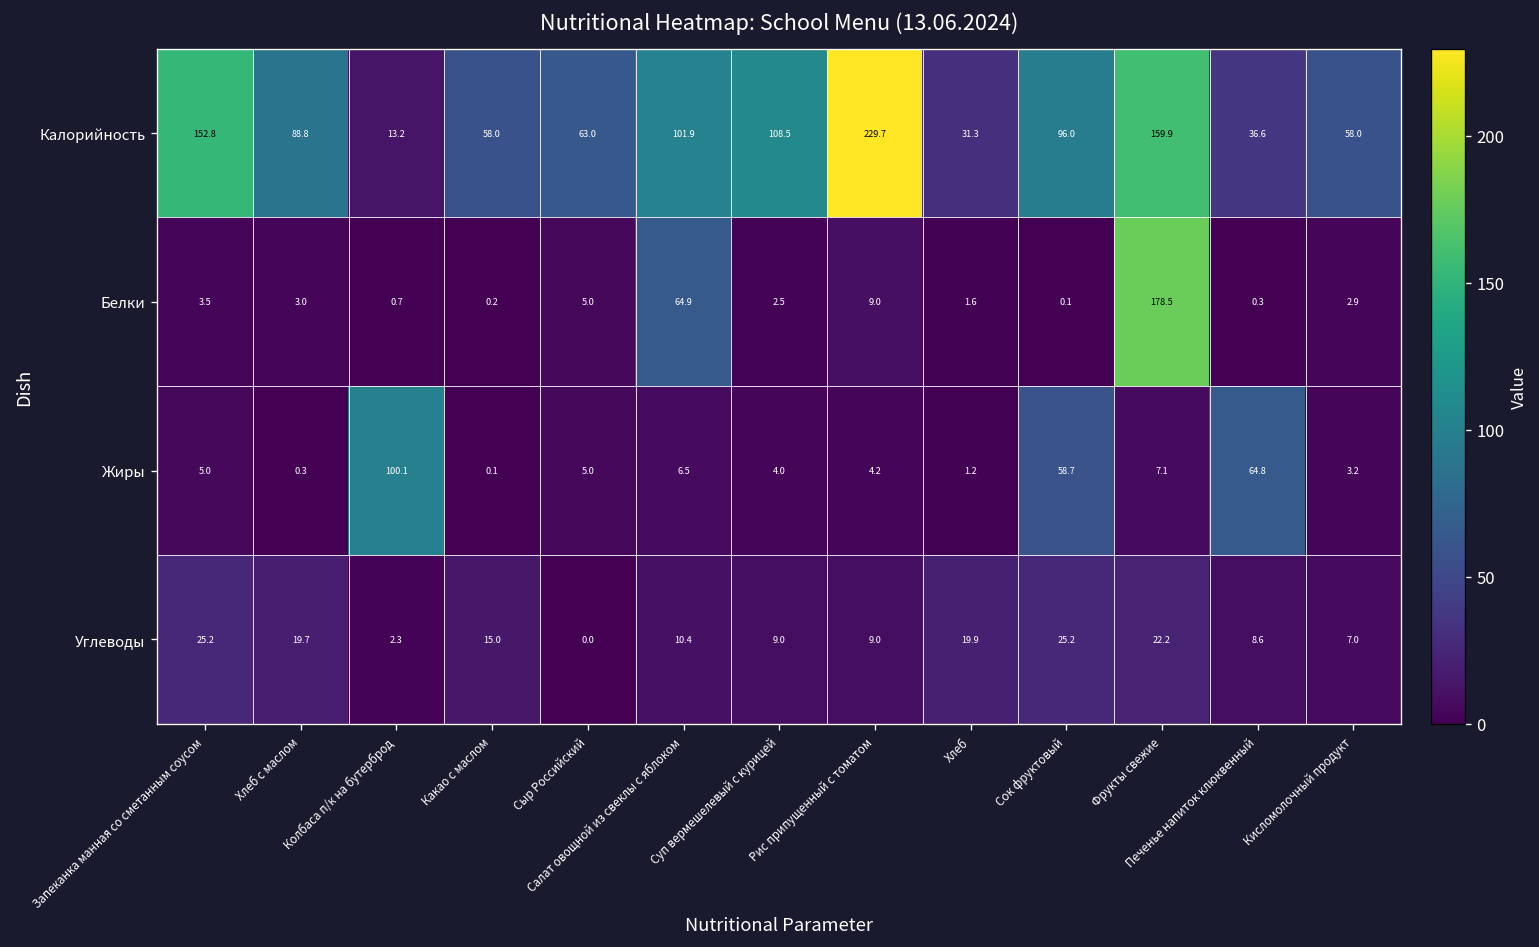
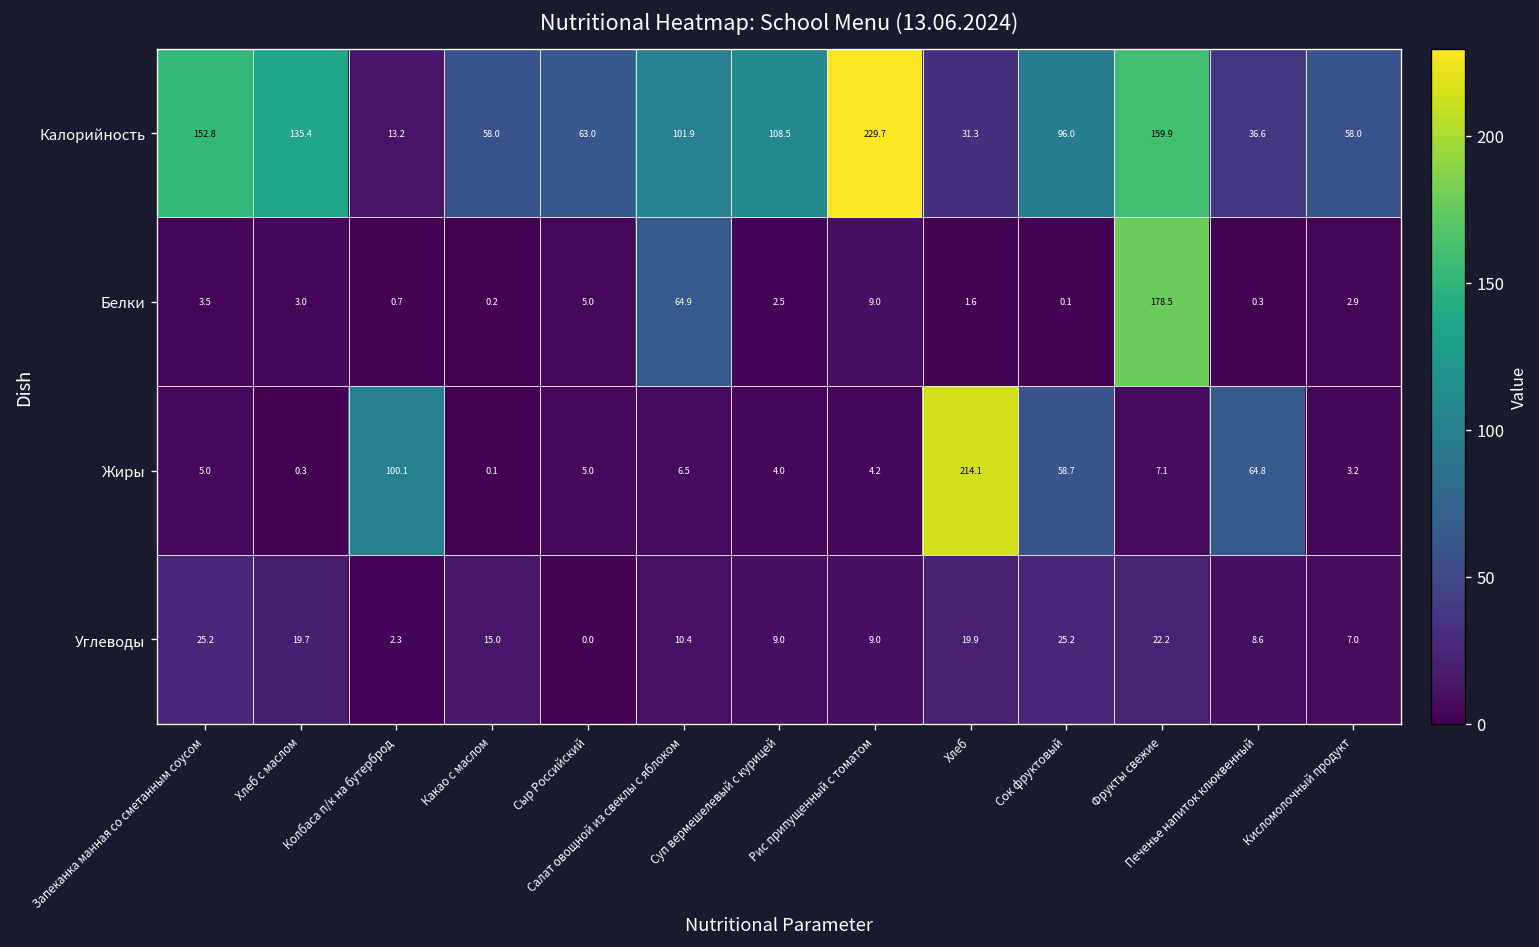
  {
    "Калорийность": {
      "Запеканка манная со сметанным соусом": 152.8,
-     "Хлеб с маслом": 88.8,
+     "Хлеб с маслом": 135.4,
      "Колбаса п/к на бутерброд": 13.2,
      "Какао с маслом": 58.0,
      "Сыр Российский": 63.0,
      "Салат овощной из свеклы с яблоком": 101.9,
      "Суп вермешелевый с курицей": 108.5,
      "Рис припущенный с томатом": 229.7,
      "Хлеб": 31.3,
      "Сок фруктовый": 96.0,
      "Фрукты свежие": 159.9,
      "Печенье напиток клюквенный": 36.6,
      "Кисломолочный продукт": 58.0
    },
    "Белки": {
      "Запеканка манная со сметанным соусом": 3.5,
      "Хлеб с маслом": 3.0,
      "Колбаса п/к на бутерброд": 0.7,
      "Какао с маслом": 0.2,
      "Сыр Российский": 5.0,
      "Салат овощной из свеклы с яблоком": 64.9,
      "Суп вермешелевый с курицей": 2.5,
      "Рис припущенный с томатом": 9.0,
      "Хлеб": 1.6,
      "Сок фруктовый": 0.1,
      "Фрукты свежие": 178.5,
      "Печенье напиток клюквенный": 0.3,
      "Кисломолочный продукт": 2.9
    },
    "Жиры": {
      "Запеканка манная со сметанным соусом": 5.0,
      "Хлеб с маслом": 0.3,
      "Колбаса п/к на бутерброд": 100.1,
      "Какао с маслом": 0.1,
      "Сыр Российский": 5.0,
      "Салат овощной из свеклы с яблоком": 6.5,
      "Суп вермешелевый с курицей": 4.0,
      "Рис припущенный с томатом": 4.2,
-     "Хлеб": 1.2,
+     "Хлеб": 214.1,
      "Сок фруктовый": 58.7,
      "Фрукты свежие": 7.1,
      "Печенье напиток клюквенный": 64.8,
      "Кисломолочный продукт": 3.2
    },
    "Углеводы": {
      "Запеканка манная со сметанным соусом": 25.2,
      "Хлеб с маслом": 19.7,
      "Колбаса п/к на бутерброд": 2.3,
      "Какао с маслом": 15.0,
      "Сыр Российский": 0.0,
      "Салат овощной из свеклы с яблоком": 10.4,
      "Суп вермешелевый с курицей": 9.0,
      "Рис припущенный с томатом": 9.0,
      "Хлеб": 19.9,
      "Сок фруктовый": 25.2,
      "Фрукты свежие": 22.2,
      "Печенье напиток клюквенный": 8.6,
      "Кисломолочный продукт": 7.0
    }
  }
